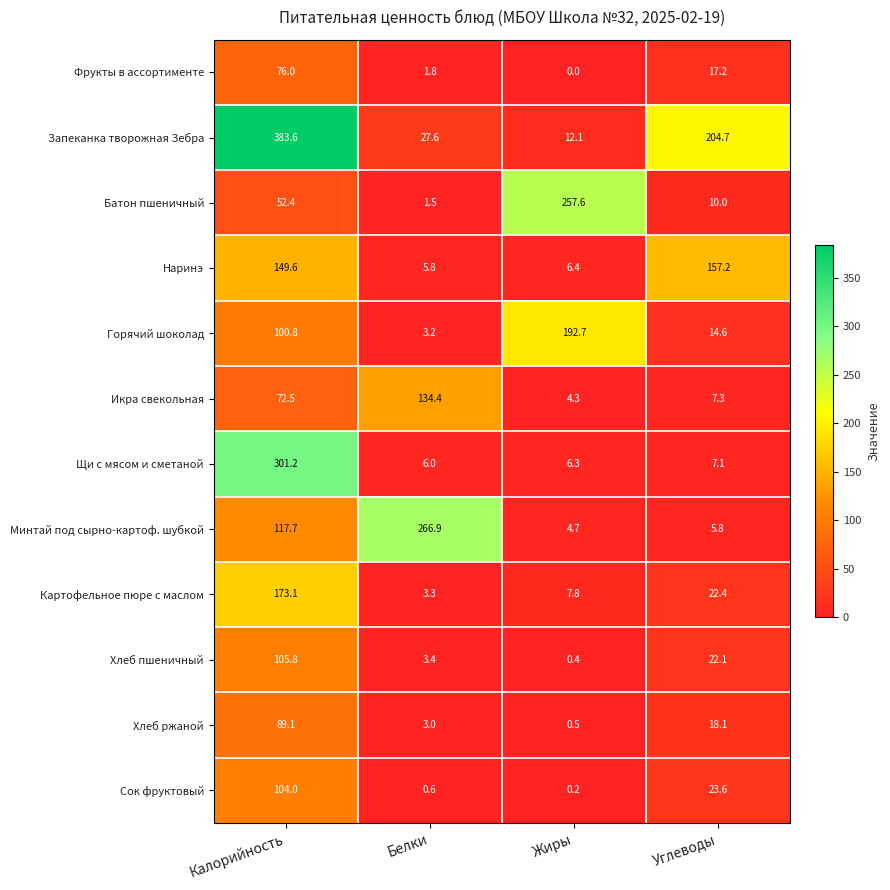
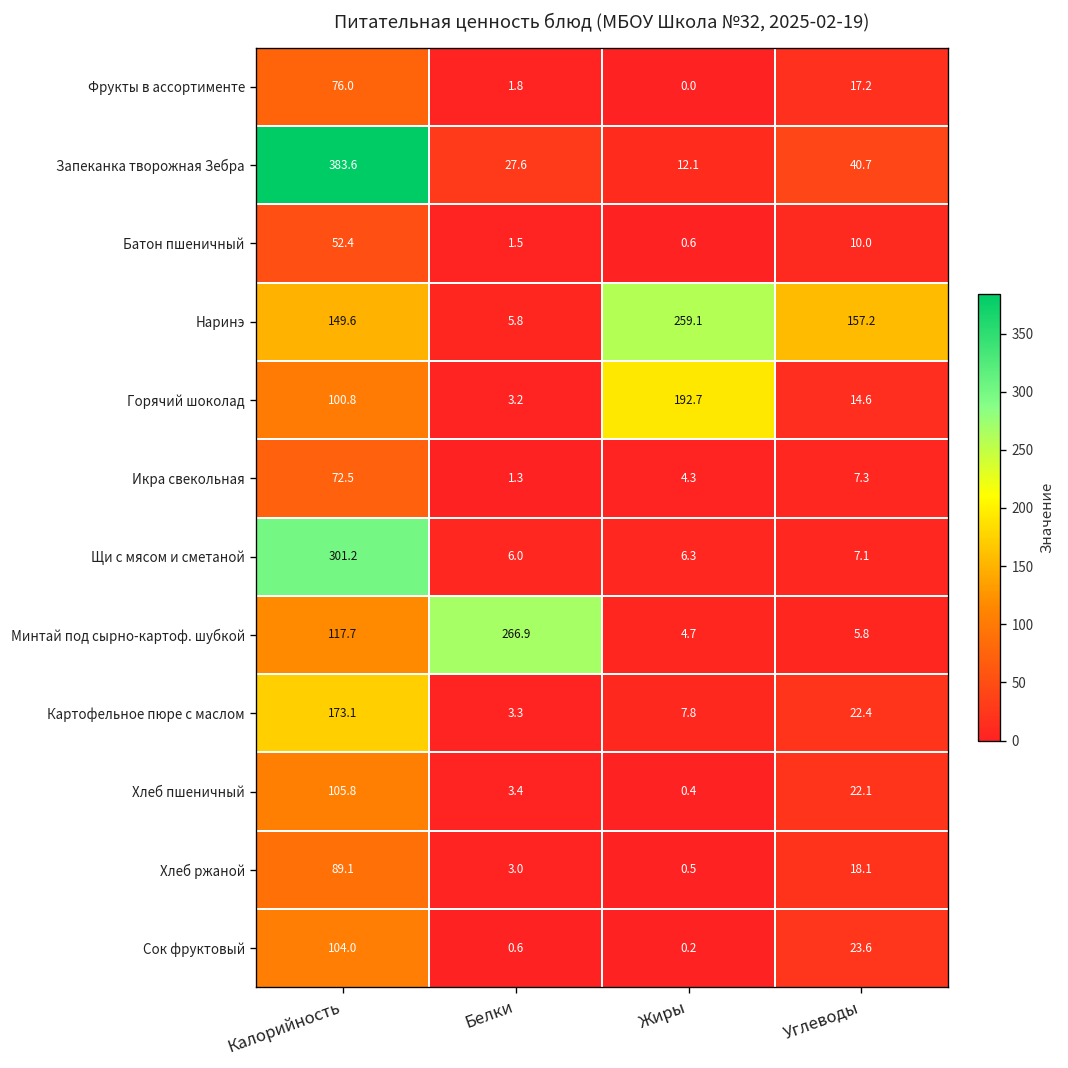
  {
    "Фрукты в ассортименте": {
      "Калорийность": 76.0,
      "Белки": 1.8,
      "Жиры": 0.0,
      "Углеводы": 17.2
    },
    "Запеканка творожная Зебра": {
      "Калорийность": 383.6,
      "Белки": 27.6,
      "Жиры": 12.1,
-     "Углеводы": 204.7
+     "Углеводы": 40.7
    },
    "Батон пшеничный": {
      "Калорийность": 52.4,
      "Белки": 1.5,
-     "Жиры": 257.6,
+     "Жиры": 0.6,
      "Углеводы": 10.0
    },
    "Наринэ": {
      "Калорийность": 149.6,
      "Белки": 5.8,
-     "Жиры": 6.4,
+     "Жиры": 259.1,
      "Углеводы": 157.2
    },
    "Горячий шоколад": {
      "Калорийность": 100.8,
      "Белки": 3.2,
      "Жиры": 192.7,
      "Углеводы": 14.6
    },
    "Икра свекольная": {
      "Калорийность": 72.5,
-     "Белки": 134.4,
+     "Белки": 1.3,
      "Жиры": 4.3,
      "Углеводы": 7.3
    },
    "Щи с мясом и сметаной": {
      "Калорийность": 301.2,
      "Белки": 6.0,
      "Жиры": 6.3,
      "Углеводы": 7.1
    },
    "Минтай под сырно-картоф. шубкой": {
      "Калорийность": 117.7,
      "Белки": 266.9,
      "Жиры": 4.7,
      "Углеводы": 5.8
    },
    "Картофельное пюре с маслом": {
      "Калорийность": 173.1,
      "Белки": 3.3,
      "Жиры": 7.8,
      "Углеводы": 22.4
    },
    "Хлеб пшеничный": {
      "Калорийность": 105.8,
      "Белки": 3.4,
      "Жиры": 0.4,
      "Углеводы": 22.1
    },
    "Хлеб ржаной": {
      "Калорийность": 89.1,
      "Белки": 3.0,
      "Жиры": 0.5,
      "Углеводы": 18.1
    },
    "Сок фруктовый": {
      "Калорийность": 104.0,
      "Белки": 0.6,
      "Жиры": 0.2,
      "Углеводы": 23.6
    }
  }
